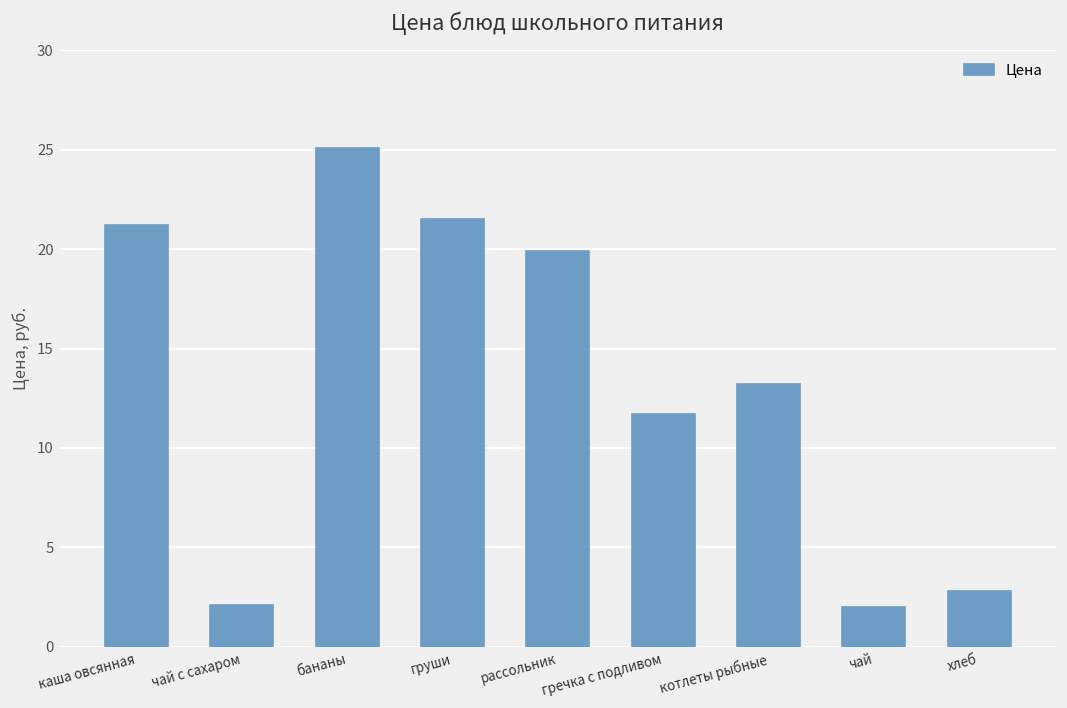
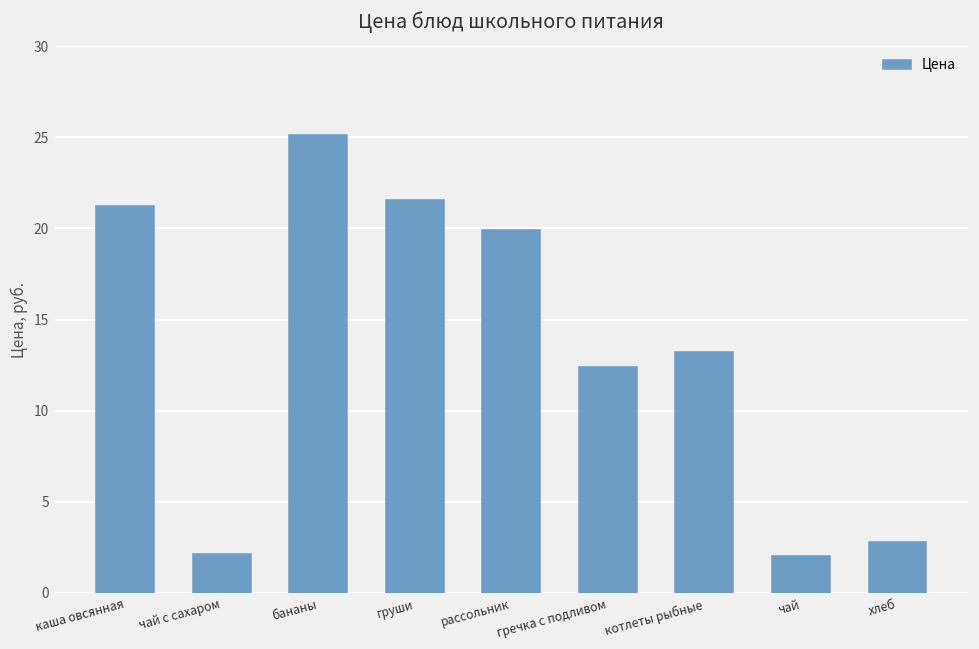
  {
    "каша овсянная": 21.2,
    "чай с сахаром": 2.1,
    "бананы": 25.1,
    "груши": 21.5,
    "рассольник": 19.9,
-   "гречка с подливом": 11.7,
+   "гречка с подливом": 12.4,
    "котлеты рыбные": 13.2,
    "чай": 2.0,
    "хлеб": 2.8
  }
